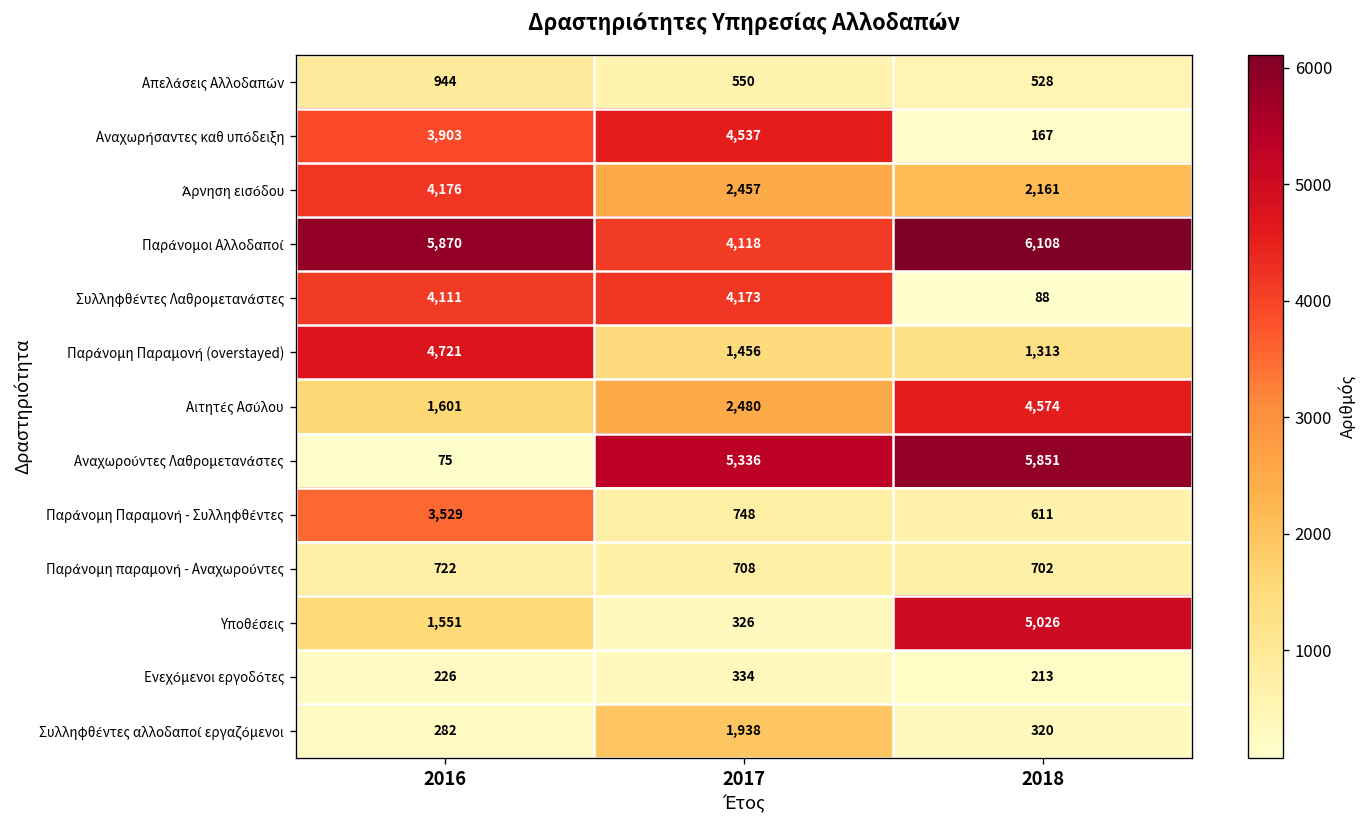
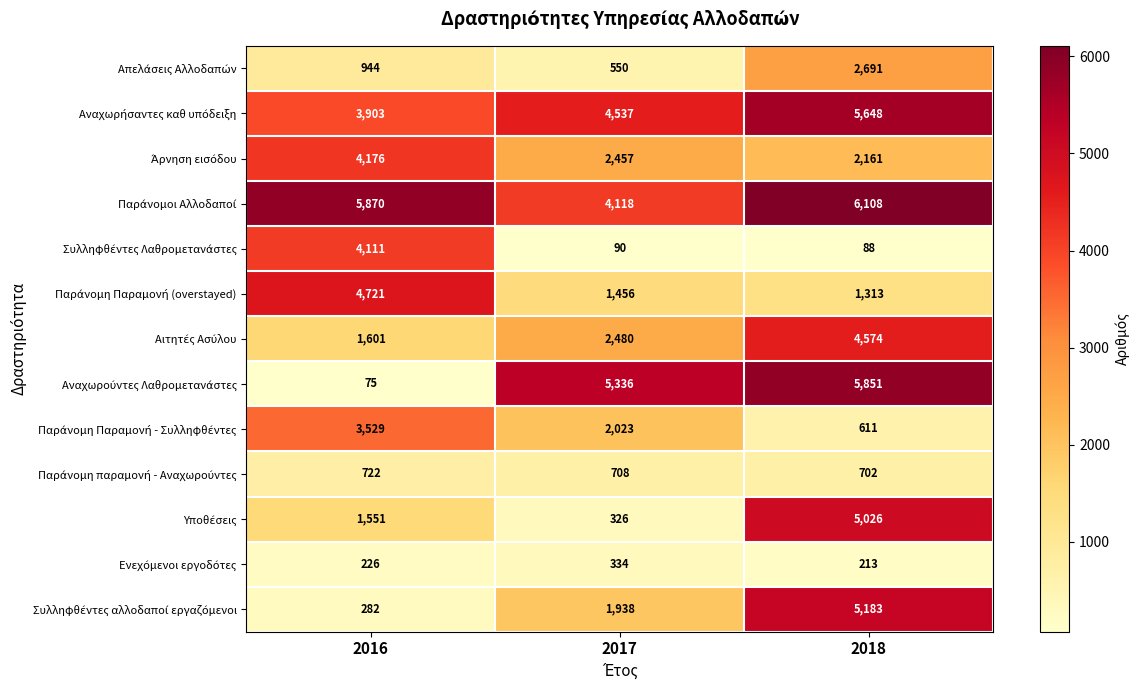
  {
    "Απελάσεις Αλλοδαπών": {
      "2016": "944",
      "2017": "550",
-     "2018": "528"
+     "2018": "2,691"
    },
    "Αναχωρήσαντες καθ υπόδειξη": {
      "2016": "3,903",
      "2017": "4,537",
-     "2018": "167"
+     "2018": "5,648"
    },
    "Άρνηση εισόδου": {
      "2016": "4,176",
      "2017": "2,457",
      "2018": "2,161"
    },
    "Παράνομοι Αλλοδαποί": {
      "2016": "5,870",
      "2017": "4,118",
      "2018": "6,108"
    },
    "Συλληφθέντες Λαθρομετανάστες": {
      "2016": "4,111",
-     "2017": "4,173",
+     "2017": "90",
      "2018": "88"
    },
    "Παράνομη Παραμονή (overstayed)": {
      "2016": "4,721",
      "2017": "1,456",
      "2018": "1,313"
    },
    "Αιτητές Ασύλου": {
      "2016": "1,601",
      "2017": "2,480",
      "2018": "4,574"
    },
    "Αναχωρούντες Λαθρομετανάστες": {
      "2016": "75",
      "2017": "5,336",
      "2018": "5,851"
    },
    "Παράνομη Παραμονή - Συλληφθέντες": {
      "2016": "3,529",
-     "2017": "748",
+     "2017": "2,023",
      "2018": "611"
    },
    "Παράνομη παραμονή - Αναχωρούντες": {
      "2016": "722",
      "2017": "708",
      "2018": "702"
    },
    "Υποθέσεις": {
      "2016": "1,551",
      "2017": "326",
      "2018": "5,026"
    },
    "Ενεχόμενοι εργοδότες": {
      "2016": "226",
      "2017": "334",
      "2018": "213"
    },
    "Συλληφθέντες αλλοδαποί εργαζόμενοι": {
      "2016": "282",
      "2017": "1,938",
-     "2018": "320"
+     "2018": "5,183"
    }
  }
